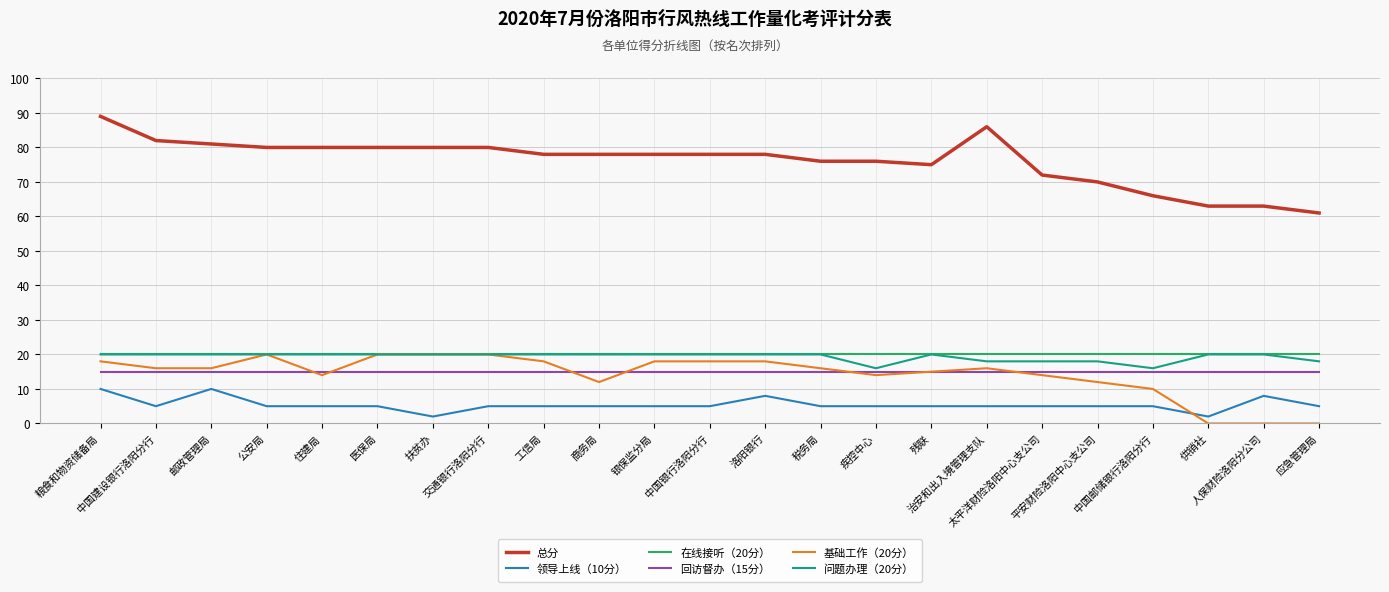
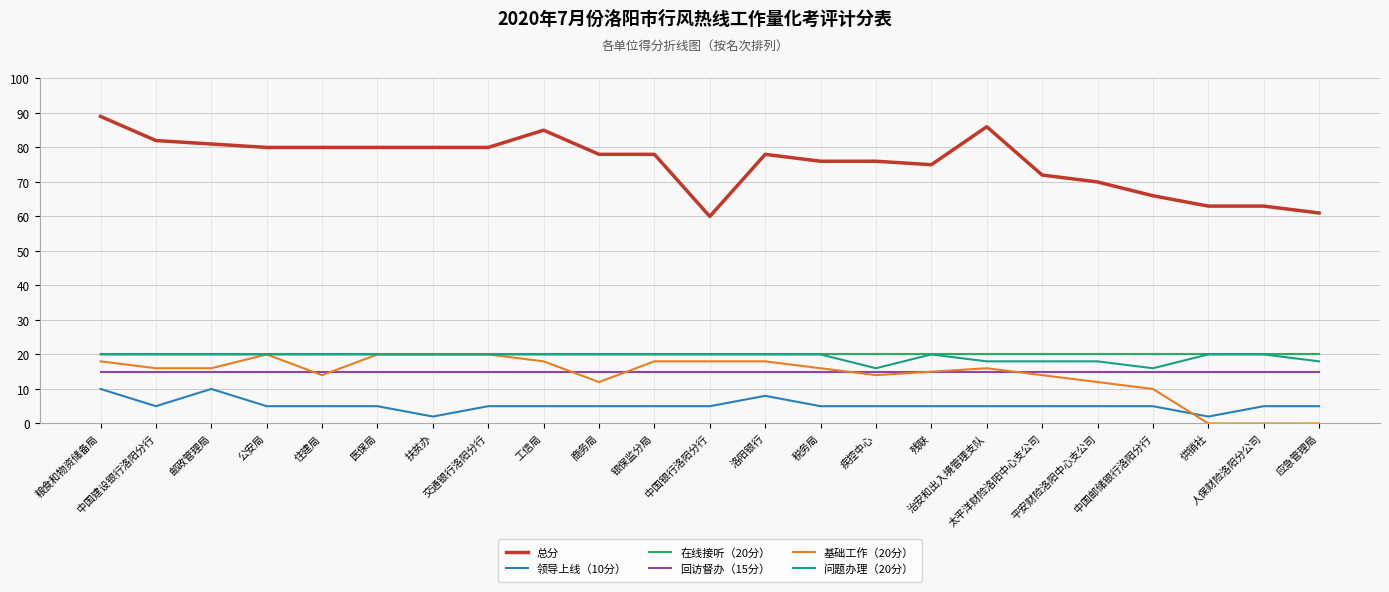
  {
    "总分": {
      "粮食和物资储备局": 89,
      "中国建设银行洛阳分行": 82,
      "邮政管理局": 81,
      "公安局": 80,
      "住建局": 80,
      "医保局": 80,
      "扶贫办": 80,
      "交通银行洛阳分行": 80,
-     "工信局": 78,
+     "工信局": 85,
      "商务局": 78,
      "银保监分局": 78,
-     "中国银行洛阳分行": 78,
+     "中国银行洛阳分行": 60,
      "洛阳银行": 78,
      "税务局": 76,
      "疾控中心": 76,
      "残联": 75,
      "治安和出入境管理支队": 86,
      "太平洋财险洛阳中心支公司": 72,
      "平安财险洛阳中心支公司": 70,
      "中国邮储银行洛阳分行": 66,
      "供销社": 63,
      "人保财险洛阳分公司": 63,
      "应急管理局": 61
    },
    "领导上线（10分）": {
      "粮食和物资储备局": 10,
      "中国建设银行洛阳分行": 5,
      "邮政管理局": 10,
      "公安局": 5,
      "住建局": 5,
      "医保局": 5,
      "扶贫办": 2,
      "交通银行洛阳分行": 5,
      "工信局": 5,
      "商务局": 5,
      "银保监分局": 5,
      "中国银行洛阳分行": 5,
      "洛阳银行": 8,
      "税务局": 5,
      "疾控中心": 5,
      "残联": 5,
      "治安和出入境管理支队": 5,
      "太平洋财险洛阳中心支公司": 5,
      "平安财险洛阳中心支公司": 5,
      "中国邮储银行洛阳分行": 5,
      "供销社": 2,
-     "人保财险洛阳分公司": 8,
+     "人保财险洛阳分公司": 5,
      "应急管理局": 5
    },
    "回访督办（15分）": {
      "粮食和物资储备局": 15,
      "中国建设银行洛阳分行": 15,
      "邮政管理局": 15,
      "公安局": 15,
      "住建局": 15,
      "医保局": 15,
      "扶贫办": 15,
      "交通银行洛阳分行": 15,
      "工信局": 15,
      "商务局": 15,
      "银保监分局": 15,
      "中国银行洛阳分行": 15,
      "洛阳银行": 15,
      "税务局": 15,
      "疾控中心": 15,
      "治安和出入境管理支队": 15,
      "太平洋财险洛阳中心支公司": 15,
      "平安财险洛阳中心支公司": 15,
      "中国邮储银行洛阳分行": 15,
      "供销社": 15,
      "人保财险洛阳分公司": 15,
      "应急管理局": 15
    },
    "基础工作（20分）": {
      "粮食和物资储备局": 18,
      "中国建设银行洛阳分行": 16,
      "邮政管理局": 16,
      "住建局": 14,
      "工信局": 18,
      "商务局": 12,
      "银保监分局": 18,
      "中国银行洛阳分行": 18,
      "洛阳银行": 18,
      "税务局": 16,
      "疾控中心": 14,
      "治安和出入境管理支队": 16,
      "太平洋财险洛阳中心支公司": 14,
      "平安财险洛阳中心支公司": 12,
      "中国邮储银行洛阳分行": 10,
      "供销社": 0,
      "人保财险洛阳分公司": 0,
      "应急管理局": 0
    }
  }
